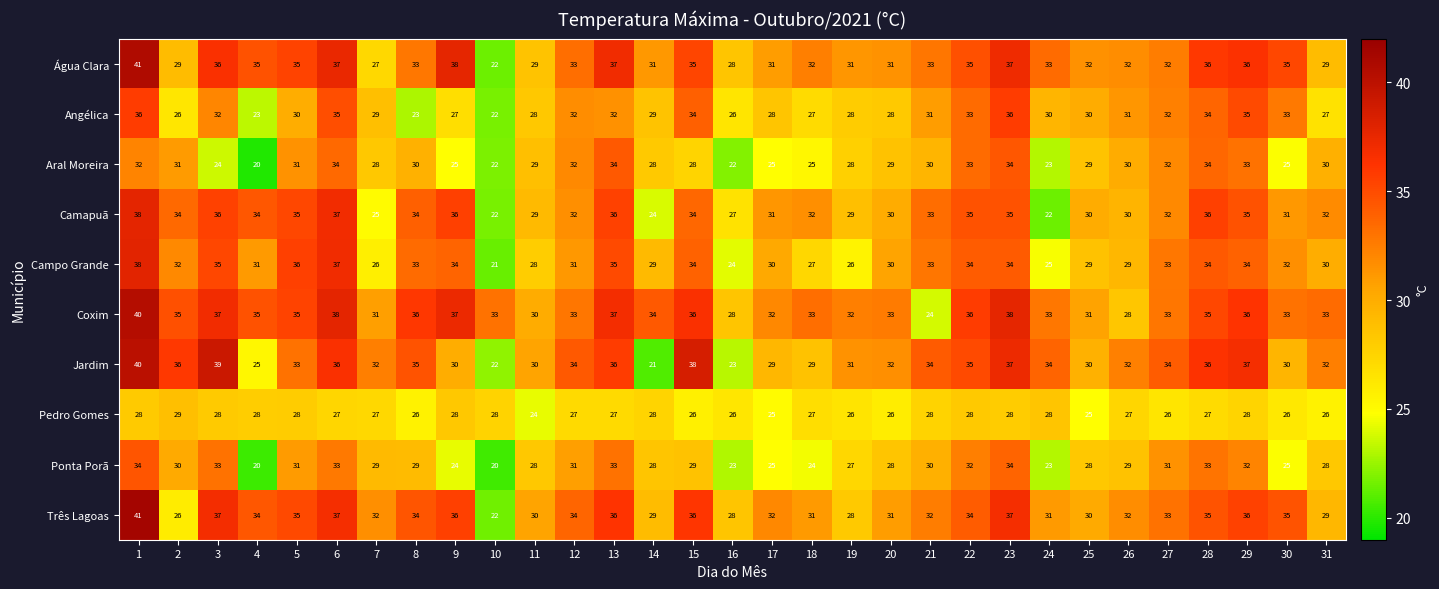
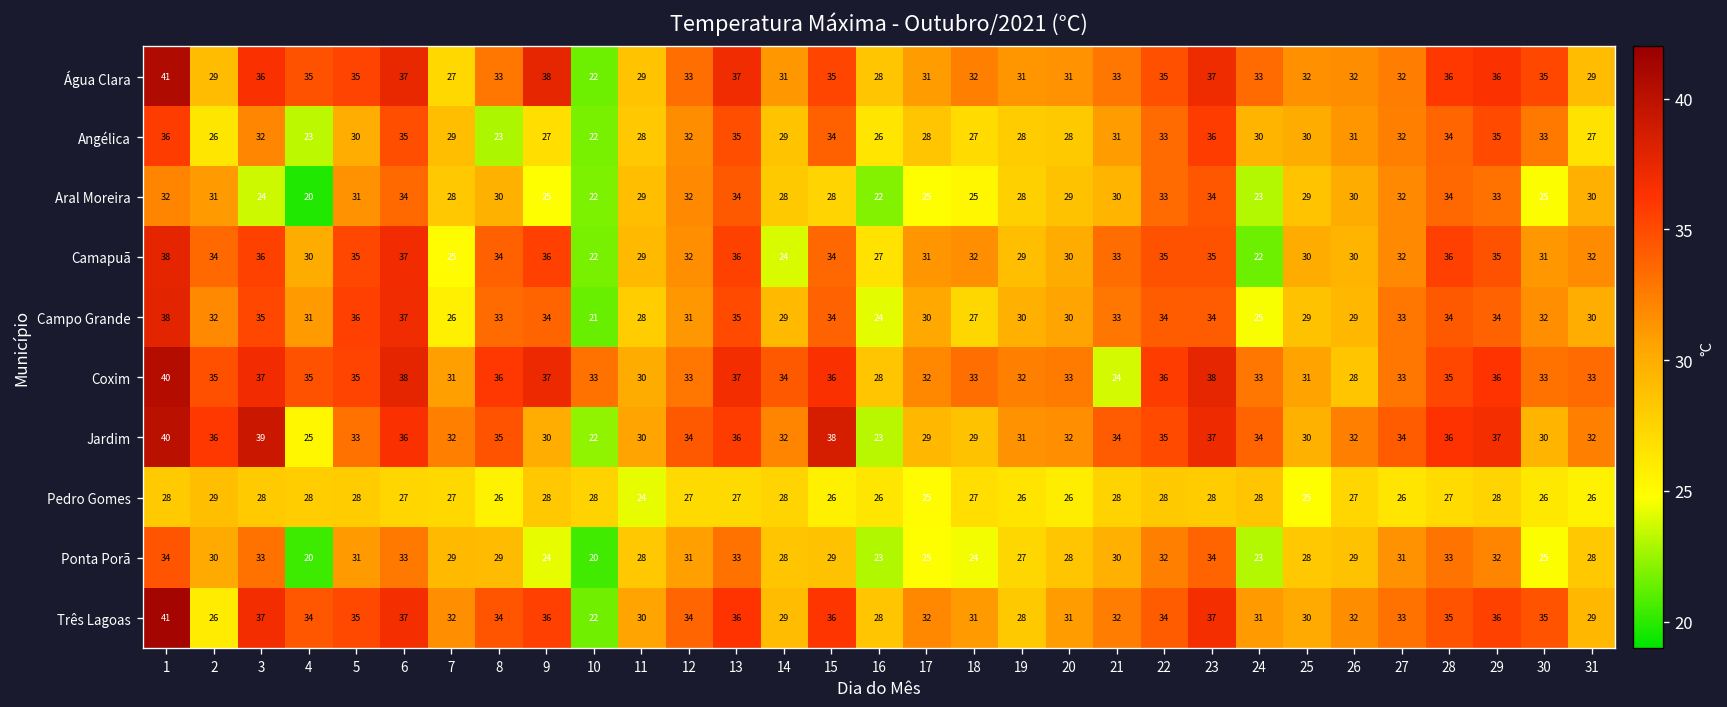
  {
    "Angélica": {
      "1": 36,
      "2": 26,
      "3": 32,
      "4": 23,
      "5": 30,
      "6": 35,
      "7": 29,
      "8": 23,
      "9": 27,
      "10": 22,
      "11": 28,
      "12": 32,
-     "13": 32,
+     "13": 35,
      "14": 29,
      "15": 34,
      "16": 26,
      "17": 28,
      "18": 27,
      "19": 28,
      "20": 28,
      "21": 31,
      "22": 33,
      "23": 36,
      "24": 30,
      "25": 30,
      "26": 31,
      "27": 32,
      "28": 34,
      "29": 35,
      "30": 33,
      "31": 27
    },
    "Camapuã": {
      "1": 38,
      "2": 34,
      "3": 36,
-     "4": 34,
+     "4": 30,
      "5": 35,
      "6": 37,
      "7": 25,
      "8": 34,
      "9": 36,
      "10": 22,
      "11": 29,
      "12": 32,
      "13": 36,
      "14": 24,
      "15": 34,
      "16": 27,
      "17": 31,
      "18": 32,
      "19": 29,
      "20": 30,
      "21": 33,
      "22": 35,
      "23": 35,
      "24": 22,
      "25": 30,
      "26": 30,
      "27": 32,
      "28": 36,
      "29": 35,
      "30": 31,
      "31": 32
    },
    "Campo Grande": {
      "1": 38,
      "2": 32,
      "3": 35,
      "4": 31,
      "5": 36,
      "6": 37,
      "7": 26,
      "8": 33,
      "9": 34,
      "10": 21,
      "11": 28,
      "12": 31,
      "13": 35,
      "14": 29,
      "15": 34,
      "16": 24,
      "17": 30,
      "18": 27,
-     "19": 26,
+     "19": 30,
      "20": 30,
      "21": 33,
      "22": 34,
      "23": 34,
      "24": 25,
      "25": 29,
      "26": 29,
      "27": 33,
      "28": 34,
      "29": 34,
      "30": 32,
      "31": 30
    },
    "Jardim": {
      "1": 40,
      "2": 36,
      "3": 39,
      "4": 25,
      "5": 33,
      "6": 36,
      "7": 32,
      "8": 35,
      "9": 30,
      "10": 22,
      "11": 30,
      "12": 34,
      "13": 36,
-     "14": 21,
+     "14": 32,
      "15": 38,
      "16": 23,
      "17": 29,
      "18": 29,
      "19": 31,
      "20": 32,
      "21": 34,
      "22": 35,
      "23": 37,
      "24": 34,
      "25": 30,
      "26": 32,
      "27": 34,
      "28": 36,
      "29": 37,
      "30": 30,
      "31": 32
    }
  }
